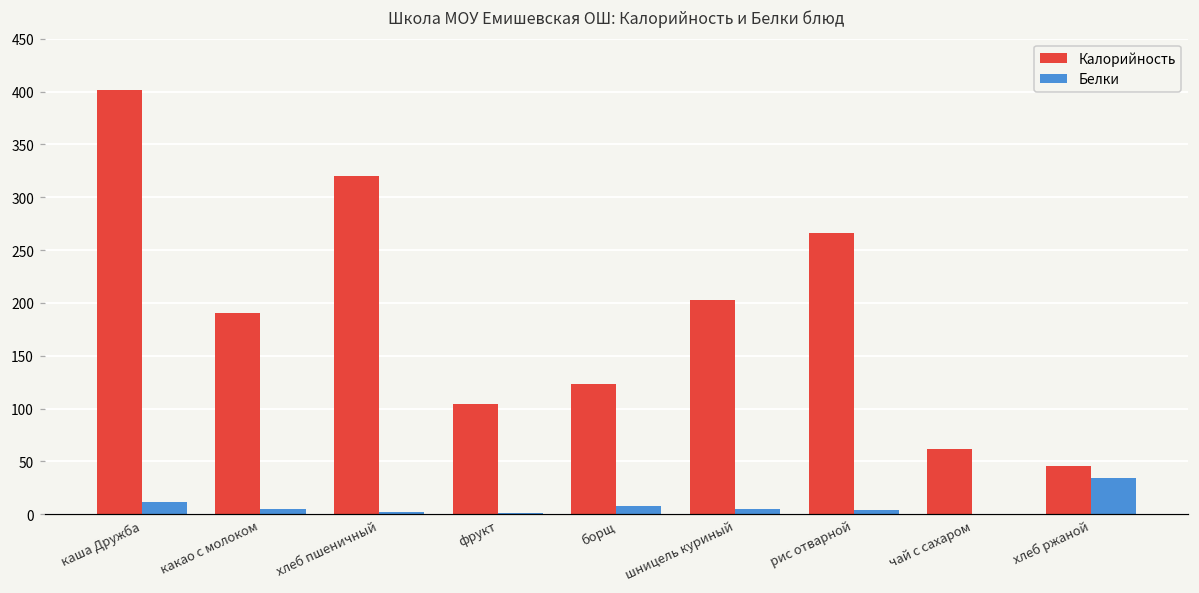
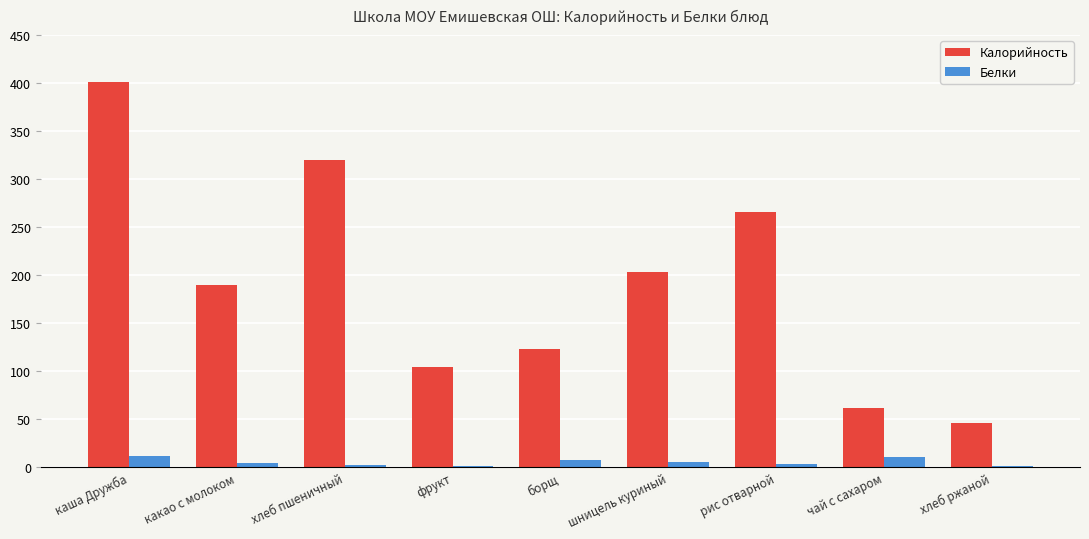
  {
    "Калорийность": {
      "каша Дружба": 400,
      "какао с молоком": 190,
      "хлеб пшеничный": 320,
      "фрукт": 100,
      "борщ": 120,
      "шницель куриный": 200,
      "рис отварной": 270,
      "чай с сахаром": 60,
      "хлеб ржаной": 50
    },
    "Белки": {
      "каша Дружба": 10,
      "какао с молоком": 0,
      "борщ": 10,
      "шницель куриный": 10,
      "рис отварной": 0,
-     "чай с сахаром": 0,
-     "хлеб ржаной": 30
+     "чай с сахаром": 10,
+     "хлеб ржаной": 0
    }
  }
